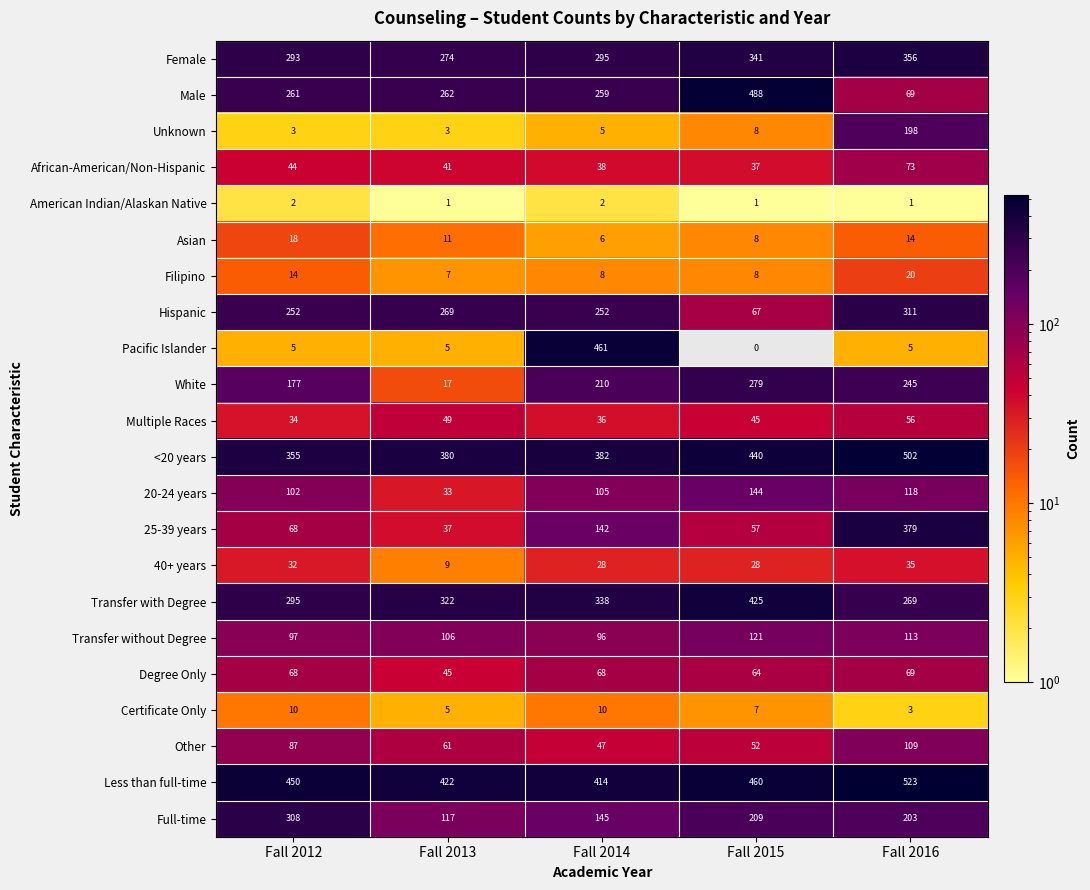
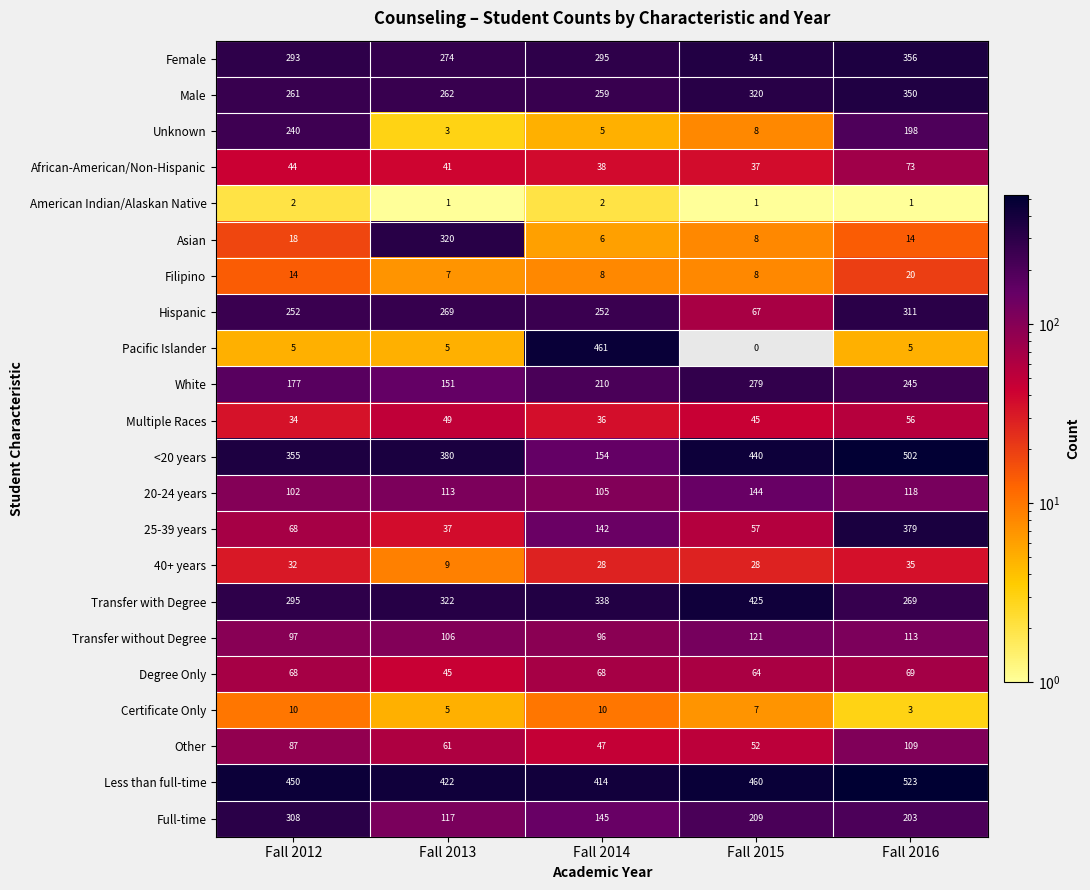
  {
    "Female": {
      "Fall 2012": 293,
      "Fall 2013": 274,
      "Fall 2014": 295,
      "Fall 2015": 341,
      "Fall 2016": 356
    },
    "Male": {
      "Fall 2012": 261,
      "Fall 2013": 262,
      "Fall 2014": 259,
-     "Fall 2015": 488,
-     "Fall 2016": 69
+     "Fall 2015": 320,
+     "Fall 2016": 350
    },
    "Unknown": {
-     "Fall 2012": 3,
+     "Fall 2012": 240,
      "Fall 2013": 3,
      "Fall 2014": 5,
      "Fall 2015": 8,
      "Fall 2016": 198
    },
    "African-American/Non-Hispanic": {
      "Fall 2012": 44,
      "Fall 2013": 41,
      "Fall 2014": 38,
      "Fall 2015": 37,
      "Fall 2016": 73
    },
    "American Indian/Alaskan Native": {
      "Fall 2012": 2,
      "Fall 2013": 1,
      "Fall 2014": 2,
      "Fall 2015": 1,
      "Fall 2016": 1
    },
    "Asian": {
      "Fall 2012": 18,
-     "Fall 2013": 11,
+     "Fall 2013": 320,
      "Fall 2014": 6,
      "Fall 2015": 8,
      "Fall 2016": 14
    },
    "Filipino": {
      "Fall 2012": 14,
      "Fall 2013": 7,
      "Fall 2014": 8,
      "Fall 2015": 8,
      "Fall 2016": 20
    },
    "Hispanic": {
      "Fall 2012": 252,
      "Fall 2013": 269,
      "Fall 2014": 252,
      "Fall 2015": 67,
      "Fall 2016": 311
    },
    "Pacific Islander": {
      "Fall 2012": 5,
      "Fall 2013": 5,
      "Fall 2014": 461,
      "Fall 2015": 0,
      "Fall 2016": 5
    },
    "White": {
      "Fall 2012": 177,
-     "Fall 2013": 17,
+     "Fall 2013": 151,
      "Fall 2014": 210,
      "Fall 2015": 279,
      "Fall 2016": 245
    },
    "Multiple Races": {
      "Fall 2012": 34,
      "Fall 2013": 49,
      "Fall 2014": 36,
      "Fall 2015": 45,
      "Fall 2016": 56
    },
    "<20 years": {
      "Fall 2012": 355,
      "Fall 2013": 380,
-     "Fall 2014": 382,
+     "Fall 2014": 154,
      "Fall 2015": 440,
      "Fall 2016": 502
    },
    "20-24 years": {
      "Fall 2012": 102,
-     "Fall 2013": 33,
+     "Fall 2013": 113,
      "Fall 2014": 105,
      "Fall 2015": 144,
      "Fall 2016": 118
    },
    "25-39 years": {
      "Fall 2012": 68,
      "Fall 2013": 37,
      "Fall 2014": 142,
      "Fall 2015": 57,
      "Fall 2016": 379
    },
    "40+ years": {
      "Fall 2012": 32,
      "Fall 2013": 9,
      "Fall 2014": 28,
      "Fall 2015": 28,
      "Fall 2016": 35
    },
    "Transfer with Degree": {
      "Fall 2012": 295,
      "Fall 2013": 322,
      "Fall 2014": 338,
      "Fall 2015": 425,
      "Fall 2016": 269
    },
    "Transfer without Degree": {
      "Fall 2012": 97,
      "Fall 2013": 106,
      "Fall 2014": 96,
      "Fall 2015": 121,
      "Fall 2016": 113
    },
    "Degree Only": {
      "Fall 2012": 68,
      "Fall 2013": 45,
      "Fall 2014": 68,
      "Fall 2015": 64,
      "Fall 2016": 69
    },
    "Certificate Only": {
      "Fall 2012": 10,
      "Fall 2013": 5,
      "Fall 2014": 10,
      "Fall 2015": 7,
      "Fall 2016": 3
    },
    "Other": {
      "Fall 2012": 87,
      "Fall 2013": 61,
      "Fall 2014": 47,
      "Fall 2015": 52,
      "Fall 2016": 109
    },
    "Less than full-time": {
      "Fall 2012": 450,
      "Fall 2013": 422,
      "Fall 2014": 414,
      "Fall 2015": 460,
      "Fall 2016": 523
    },
    "Full-time": {
      "Fall 2012": 308,
      "Fall 2013": 117,
      "Fall 2014": 145,
      "Fall 2015": 209,
      "Fall 2016": 203
    }
  }
